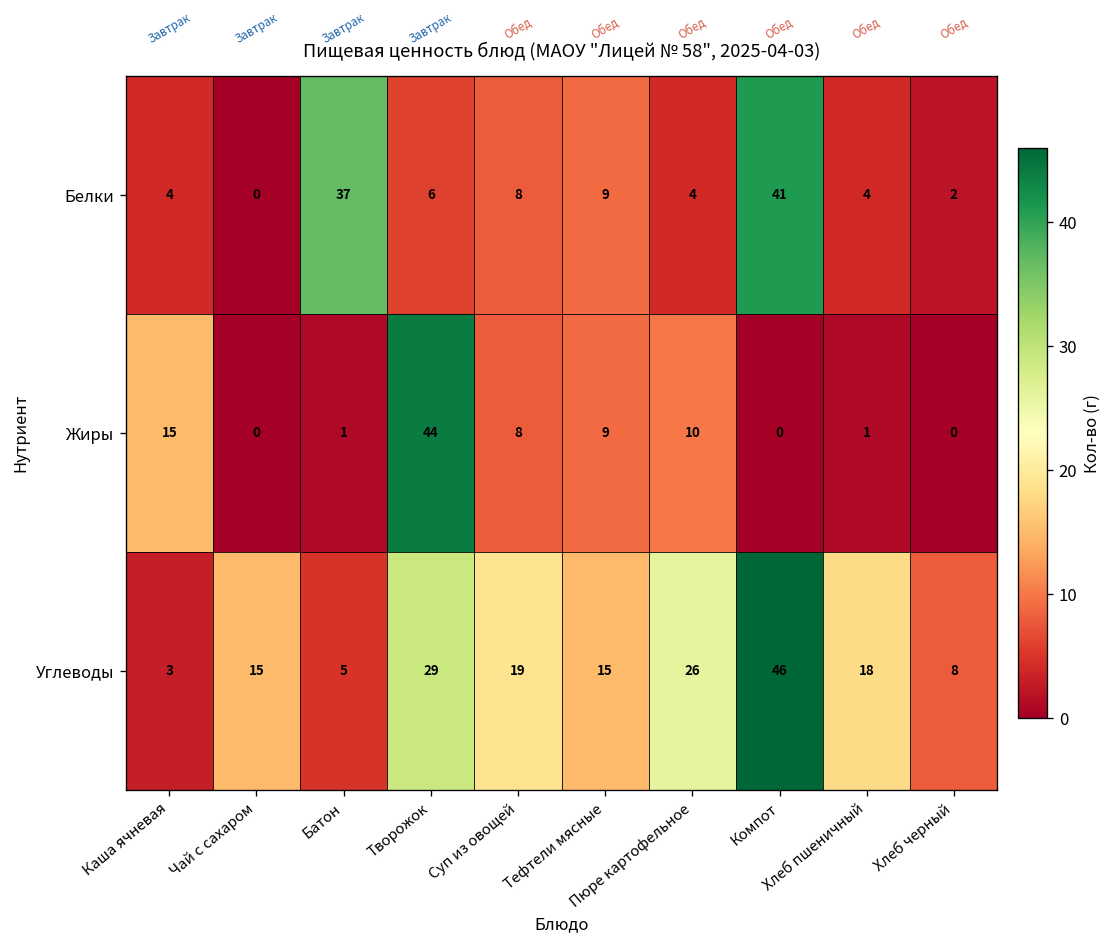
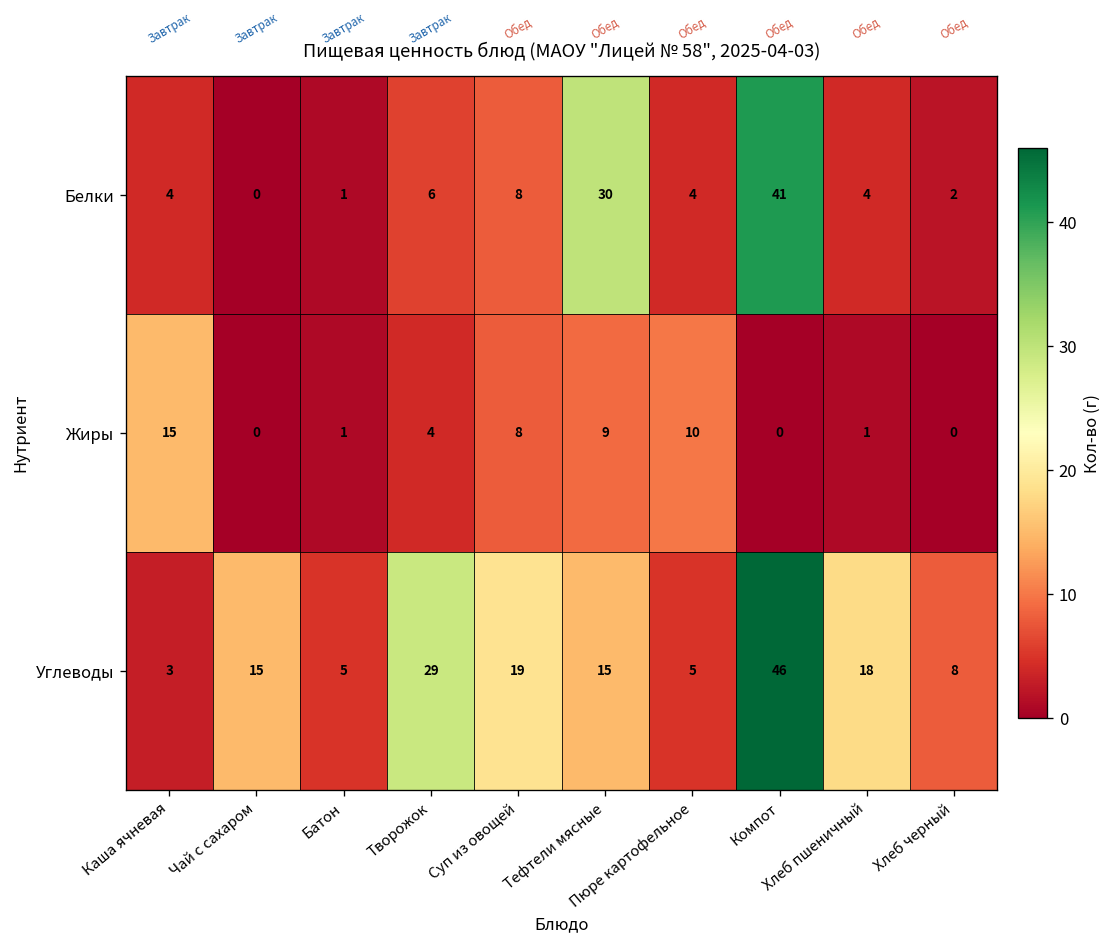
  {
    "Белки": {
      "Каша ячневая": 4,
      "Чай с сахаром": 0,
-     "Батон": 37,
+     "Батон": 1,
      "Творожок": 6,
      "Суп из овощей": 8,
-     "Тефтели мясные": 9,
+     "Тефтели мясные": 30,
      "Пюре картофельное": 4,
      "Компот": 41,
      "Хлеб пшеничный": 4,
      "Хлеб черный": 2
    },
    "Жиры": {
      "Каша ячневая": 15,
      "Чай с сахаром": 0,
      "Батон": 1,
-     "Творожок": 44,
+     "Творожок": 4,
      "Суп из овощей": 8,
      "Тефтели мясные": 9,
      "Пюре картофельное": 10,
      "Компот": 0,
      "Хлеб пшеничный": 1,
      "Хлеб черный": 0
    },
    "Углеводы": {
      "Каша ячневая": 3,
      "Чай с сахаром": 15,
      "Батон": 5,
      "Творожок": 29,
      "Суп из овощей": 19,
      "Тефтели мясные": 15,
-     "Пюре картофельное": 26,
+     "Пюре картофельное": 5,
      "Компот": 46,
      "Хлеб пшеничный": 18,
      "Хлеб черный": 8
    }
  }
